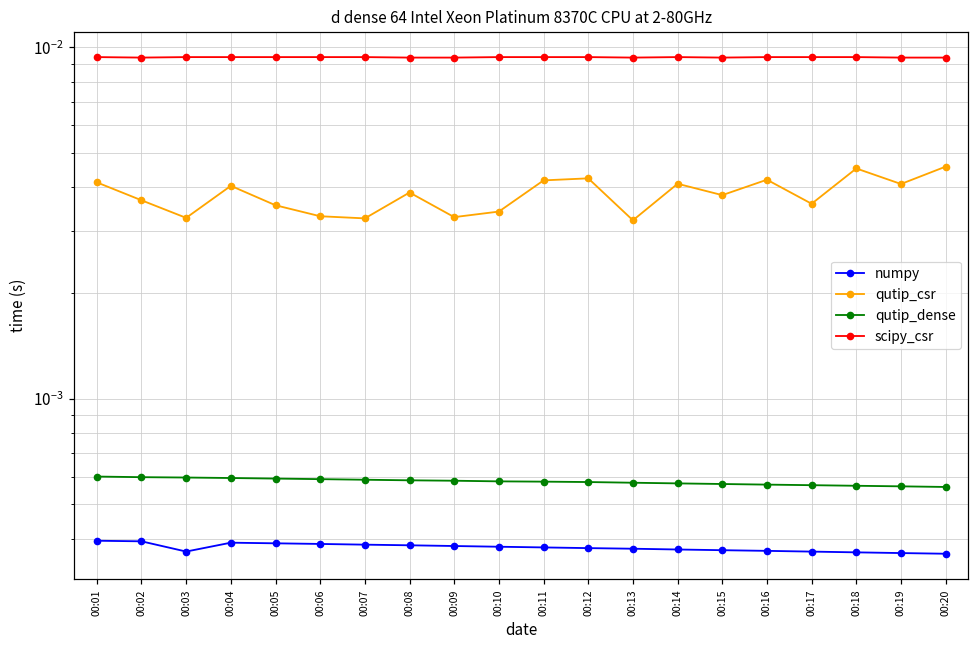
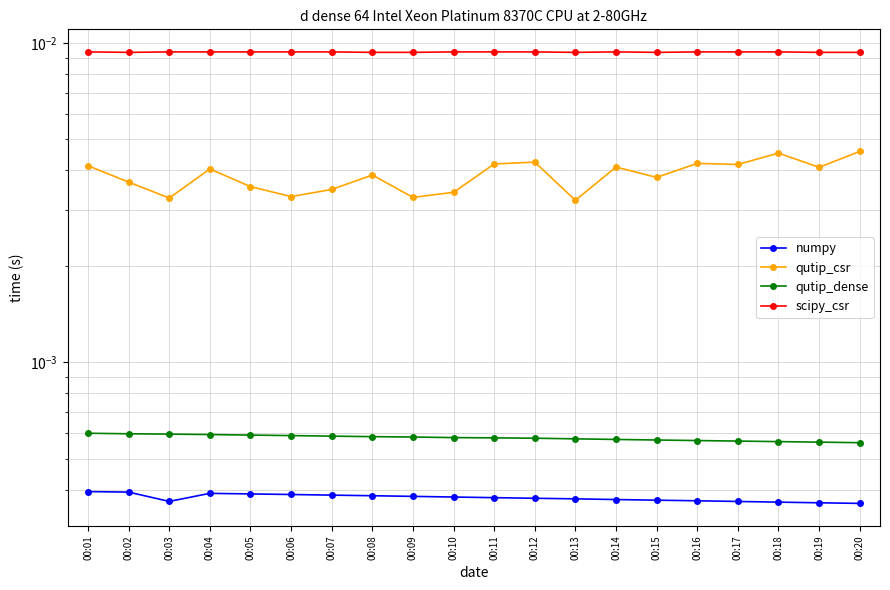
  {
    "numpy": {
      "00:01": 0.0004,
      "00:02": 0.00039,
      "00:03": 0.00037,
      "00:04": 0.00039,
      "00:05": 0.00039,
      "00:06": 0.00039,
      "00:07": 0.00038,
      "00:08": 0.00038,
      "00:09": 0.00038,
      "00:10": 0.00038,
      "00:11": 0.00038,
      "00:12": 0.00038,
      "00:13": 0.00037,
      "00:14": 0.00037,
      "00:15": 0.00037,
      "00:16": 0.00037,
      "00:17": 0.00037,
      "00:18": 0.00037,
      "00:19": 0.00036,
      "00:20": 0.00036
    },
    "qutip_csr": {
      "00:01": 0.0041,
      "00:02": 0.0037,
      "00:03": 0.0033,
      "00:04": 0.0040,
      "00:05": 0.0036,
      "00:06": 0.0033,
-     "00:07": 0.0033,
+     "00:07": 0.0035,
      "00:08": 0.0039,
      "00:09": 0.0033,
      "00:10": 0.0034,
      "00:11": 0.0042,
      "00:12": 0.0042,
      "00:13": 0.0032,
      "00:14": 0.0041,
      "00:15": 0.0038,
      "00:16": 0.0042,
-     "00:17": 0.0036,
+     "00:17": 0.0042,
      "00:18": 0.0045,
      "00:19": 0.0041,
      "00:20": 0.0046
    },
    "qutip_dense": {
      "00:01": 0.0006,
      "00:02": 0.0006,
      "00:03": 0.0006,
      "00:04": 0.0006,
      "00:05": 0.0006,
      "00:06": 0.0006,
      "00:07": 0.00059,
      "00:08": 0.00059,
      "00:09": 0.00058,
      "00:10": 0.00058,
      "00:11": 0.00058,
      "00:12": 0.00058,
      "00:13": 0.00058,
      "00:14": 0.00057,
      "00:15": 0.00057,
      "00:16": 0.00057,
      "00:17": 0.00057,
      "00:18": 0.00057,
      "00:19": 0.00056,
      "00:20": 0.00056
    },
    "scipy_csr": {
      "00:01": 0.0094,
      "00:02": 0.0094,
      "00:03": 0.0094,
      "00:04": 0.0094,
      "00:05": 0.0094,
      "00:06": 0.0094,
      "00:07": 0.0094,
      "00:08": 0.0094,
      "00:09": 0.0094,
      "00:10": 0.0094,
      "00:11": 0.0094,
      "00:12": 0.0094,
      "00:13": 0.0094,
      "00:14": 0.0094,
      "00:15": 0.0094,
      "00:16": 0.0094,
      "00:17": 0.0094,
      "00:18": 0.0094,
      "00:19": 0.0094,
      "00:20": 0.0094
    }
  }
